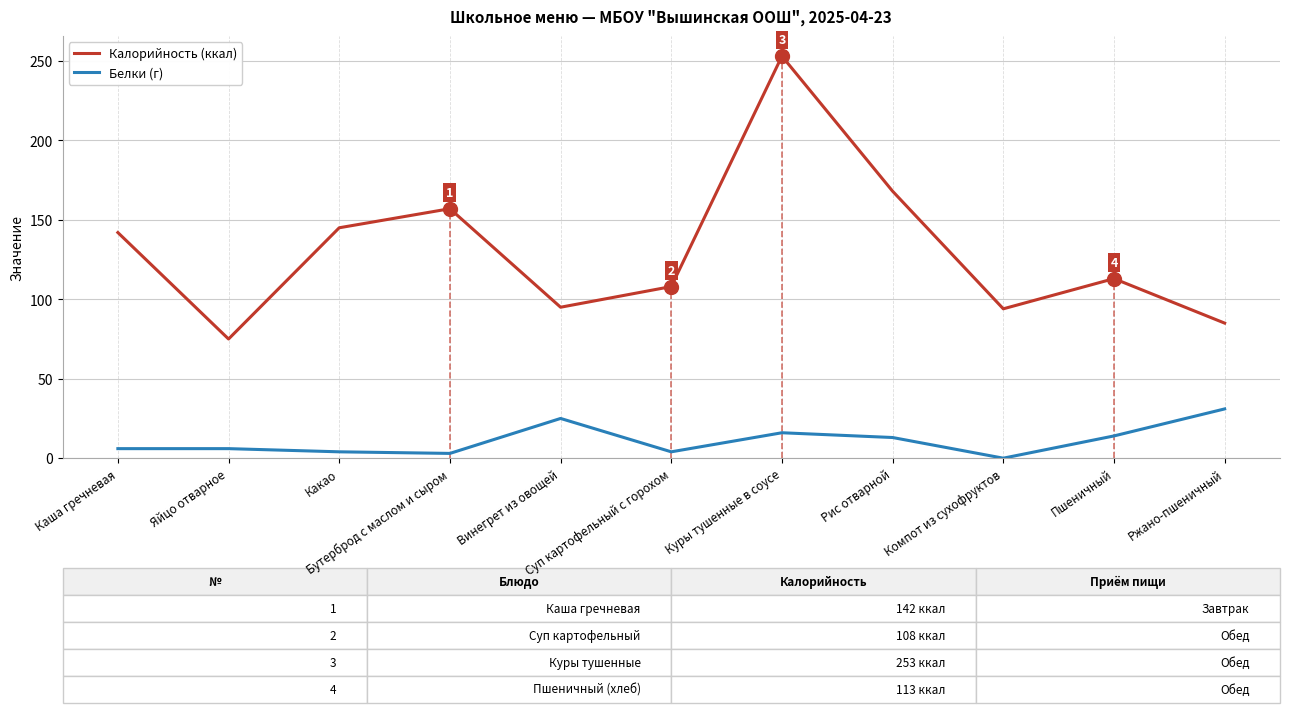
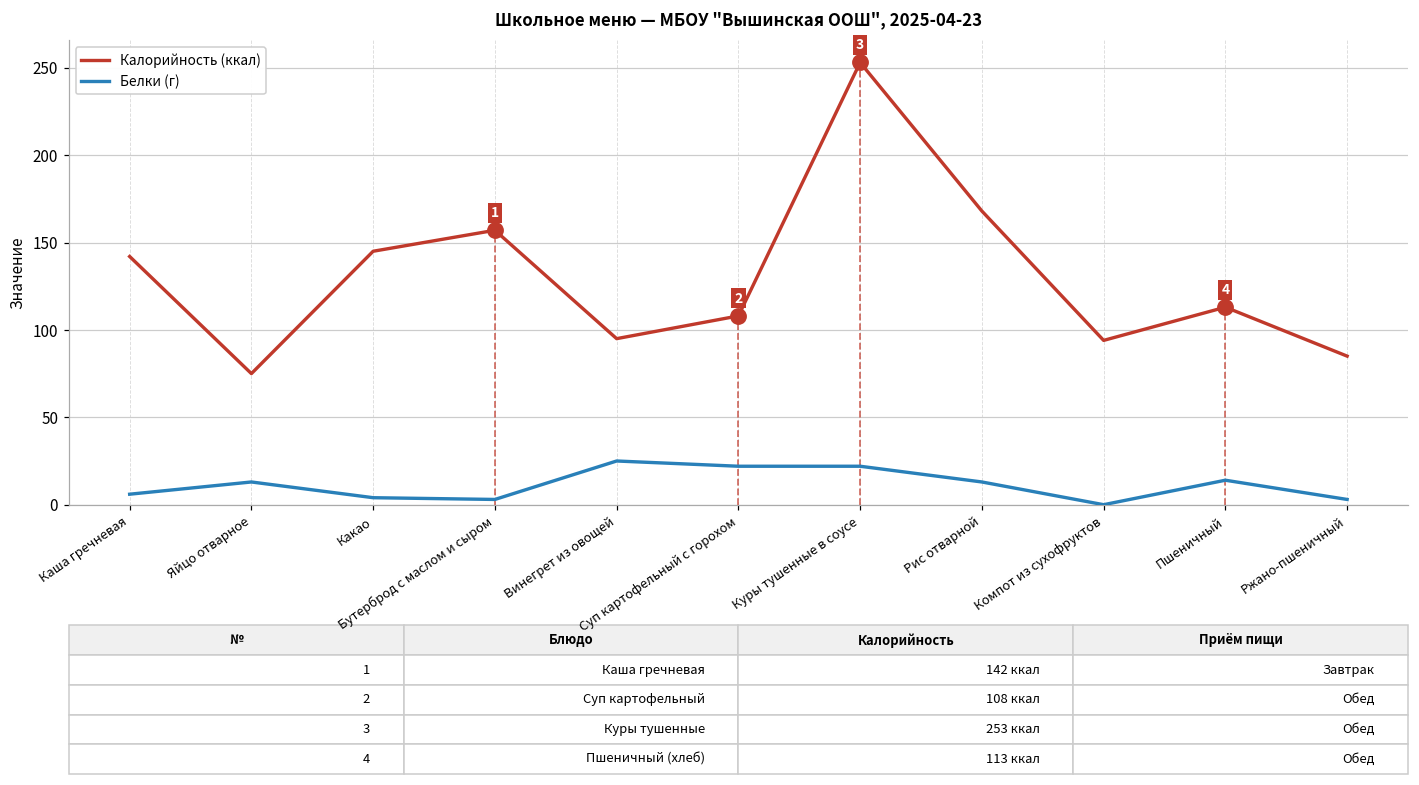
  {
    "Белки (г)": {
      "Каша гречневая": 6,
-     "Яйцо отварное": 6,
+     "Яйцо отварное": 13,
      "Какао": 4,
      "Бутерброд с маслом и сыром": 3,
      "Винегрет из овощей": 25,
-     "Суп картофельный с горохом": 4,
-     "Куры тушенные в соусе": 16,
+     "Суп картофельный с горохом": 22,
+     "Куры тушенные в соусе": 22,
      "Рис отварной": 13,
      "Компот из сухофруктов": 0,
      "Пшеничный": 14,
-     "Ржано-пшеничный": 31
+     "Ржано-пшеничный": 3
    }
  }
